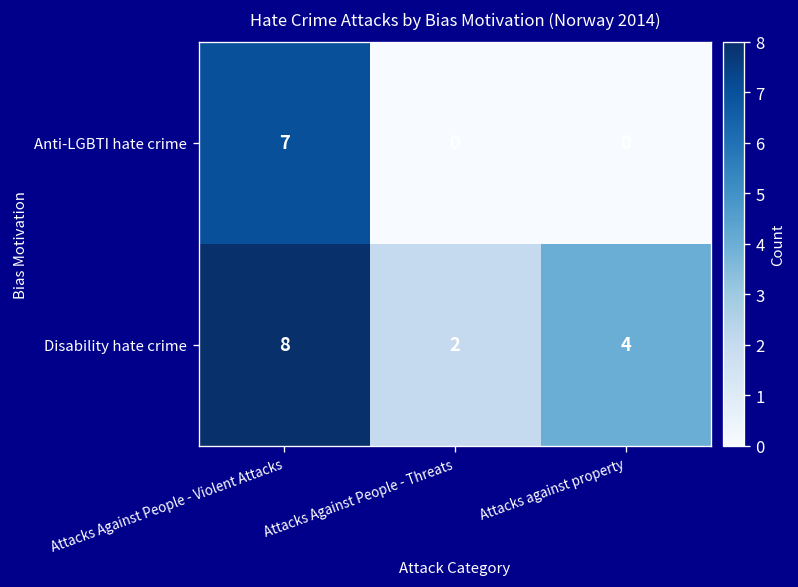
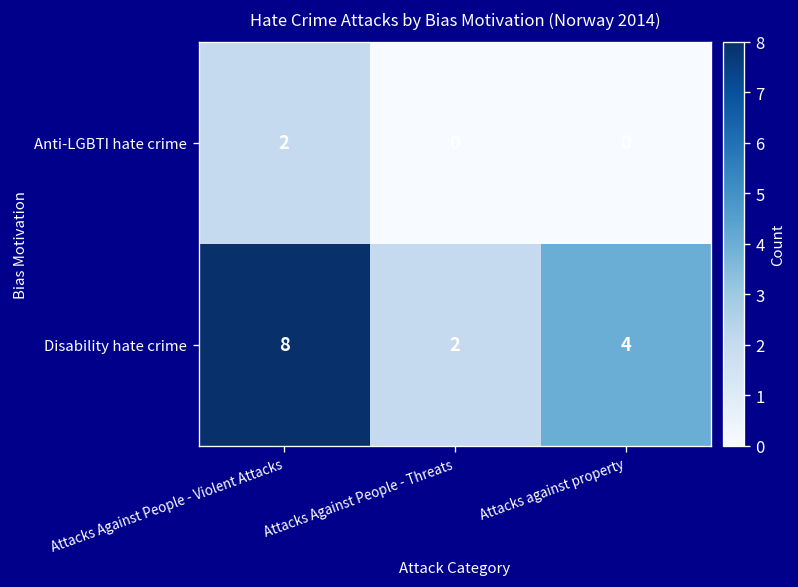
  {
    "Anti-LGBTI hate crime": {
-     "Attacks Against People - Violent Attacks": 7
+     "Attacks Against People - Violent Attacks": 2
    },
    "Disability hate crime": {
      "Attacks Against People - Violent Attacks": 8,
      "Attacks Against People - Threats": 2,
      "Attacks against property": 4
    }
  }
